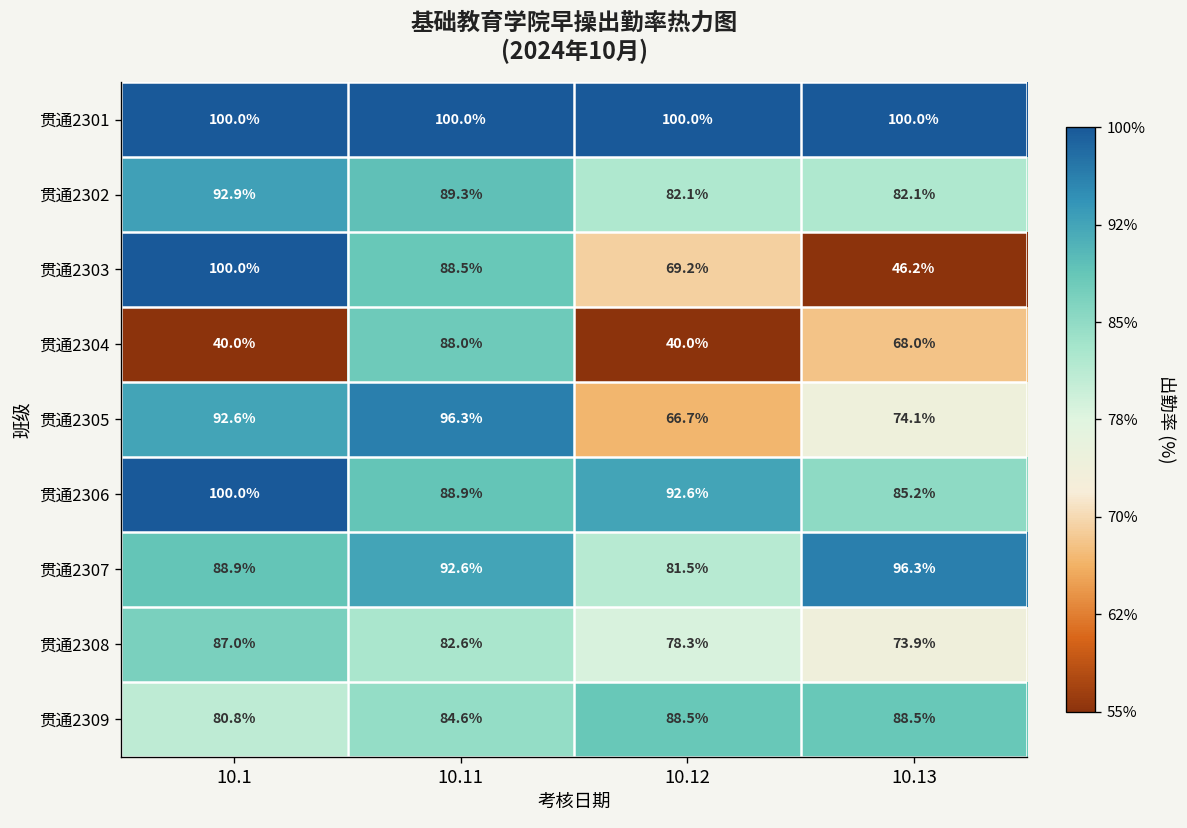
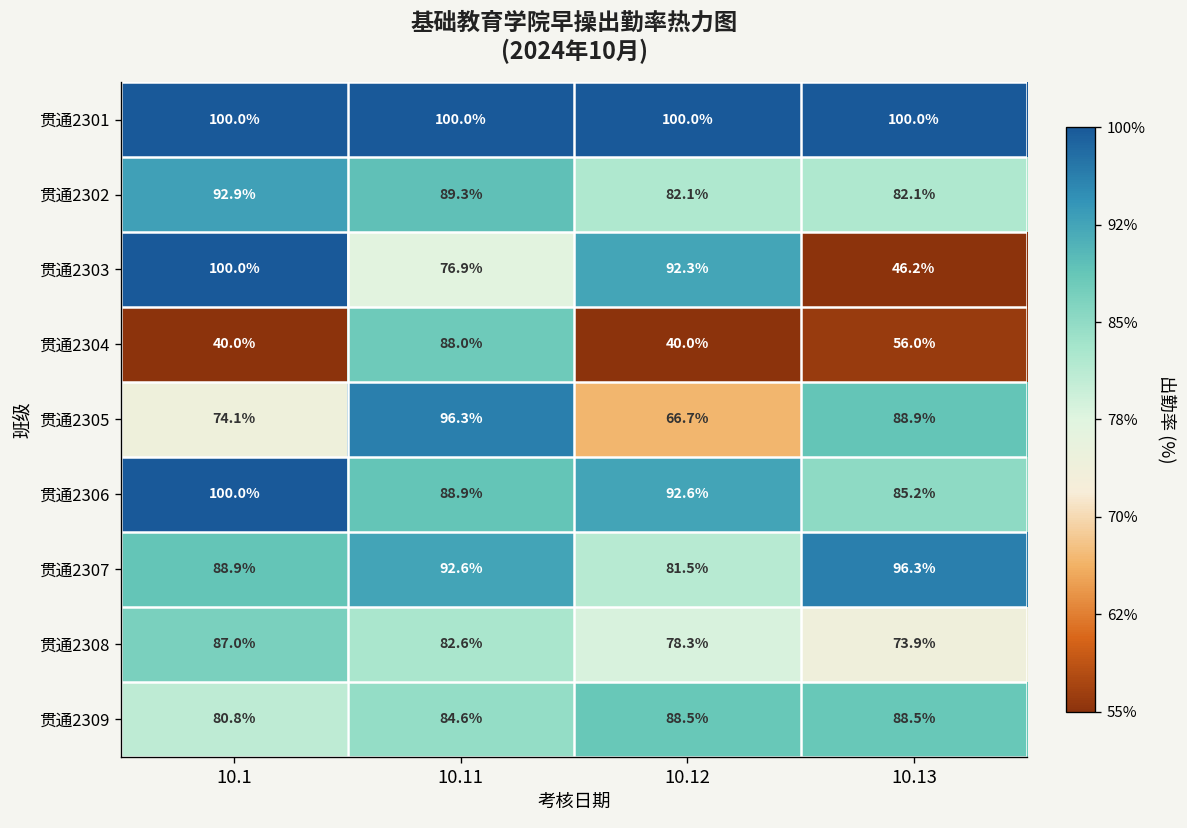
  {
    "贯通2301": {
      "10.1": "100.0%",
      "10.11": "100.0%",
      "10.12": "100.0%",
      "10.13": "100.0%"
    },
    "贯通2302": {
      "10.1": "92.9%",
      "10.11": "89.3%",
      "10.12": "82.1%",
      "10.13": "82.1%"
    },
    "贯通2303": {
      "10.1": "100.0%",
-     "10.11": "88.5%",
-     "10.12": "69.2%",
+     "10.11": "76.9%",
+     "10.12": "92.3%",
      "10.13": "46.2%"
    },
    "贯通2304": {
      "10.1": "40.0%",
      "10.11": "88.0%",
      "10.12": "40.0%",
-     "10.13": "68.0%"
+     "10.13": "56.0%"
    },
    "贯通2305": {
-     "10.1": "92.6%",
+     "10.1": "74.1%",
      "10.11": "96.3%",
      "10.12": "66.7%",
-     "10.13": "74.1%"
+     "10.13": "88.9%"
    },
    "贯通2306": {
      "10.1": "100.0%",
      "10.11": "88.9%",
      "10.12": "92.6%",
      "10.13": "85.2%"
    },
    "贯通2307": {
      "10.1": "88.9%",
      "10.11": "92.6%",
      "10.12": "81.5%",
      "10.13": "96.3%"
    },
    "贯通2308": {
      "10.1": "87.0%",
      "10.11": "82.6%",
      "10.12": "78.3%",
      "10.13": "73.9%"
    },
    "贯通2309": {
      "10.1": "80.8%",
      "10.11": "84.6%",
      "10.12": "88.5%",
      "10.13": "88.5%"
    }
  }
